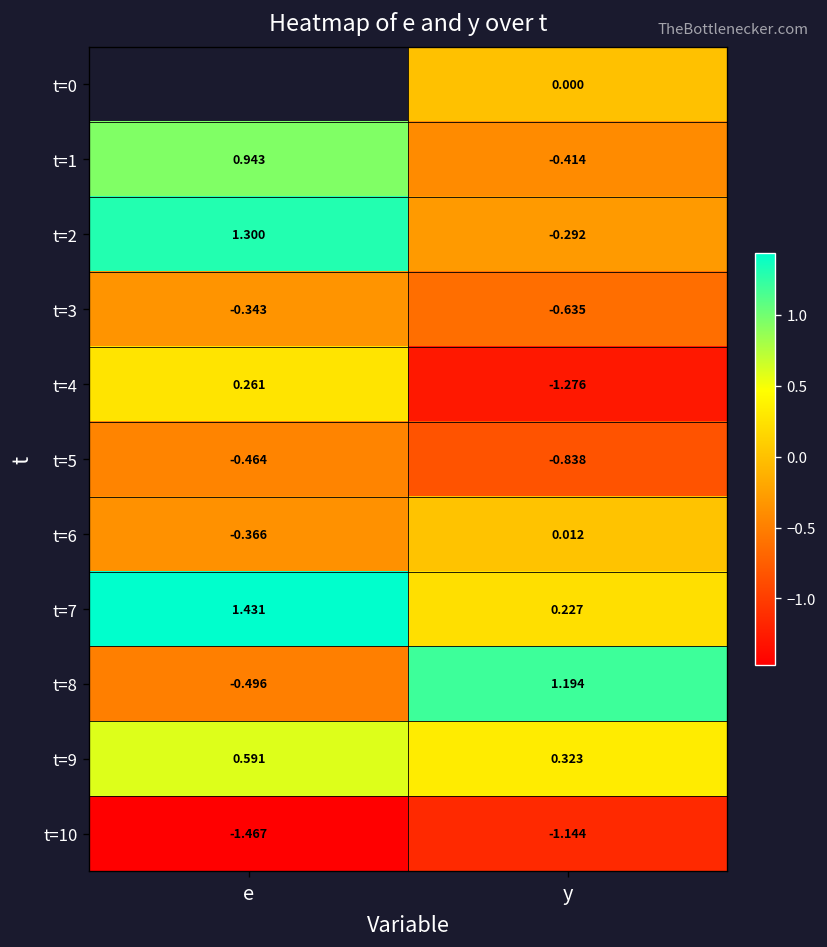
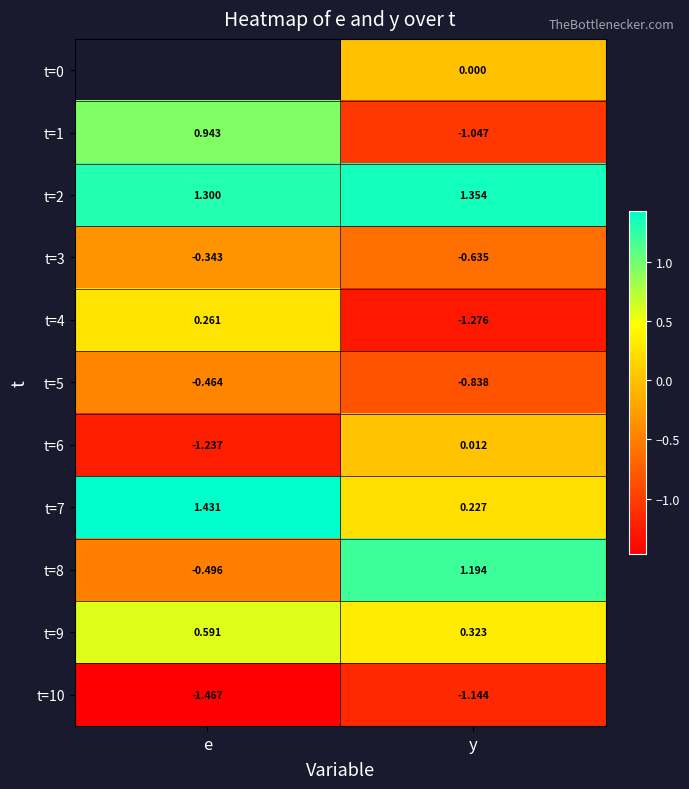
  {
    "t=0": {
      "y": 0.000
    },
    "t=1": {
      "e": 0.943,
-     "y": -0.414
+     "y": -1.047
    },
    "t=2": {
      "e": 1.300,
-     "y": -0.292
+     "y": 1.354
    },
    "t=3": {
      "e": -0.343,
      "y": -0.635
    },
    "t=4": {
      "e": 0.261,
      "y": -1.276
    },
    "t=5": {
      "e": -0.464,
      "y": -0.838
    },
    "t=6": {
-     "e": -0.366,
+     "e": -1.237,
      "y": 0.012
    },
    "t=7": {
      "e": 1.431,
      "y": 0.227
    },
    "t=8": {
      "e": -0.496,
      "y": 1.194
    },
    "t=9": {
      "e": 0.591,
      "y": 0.323
    },
    "t=10": {
      "e": -1.467,
      "y": -1.144
    }
  }
